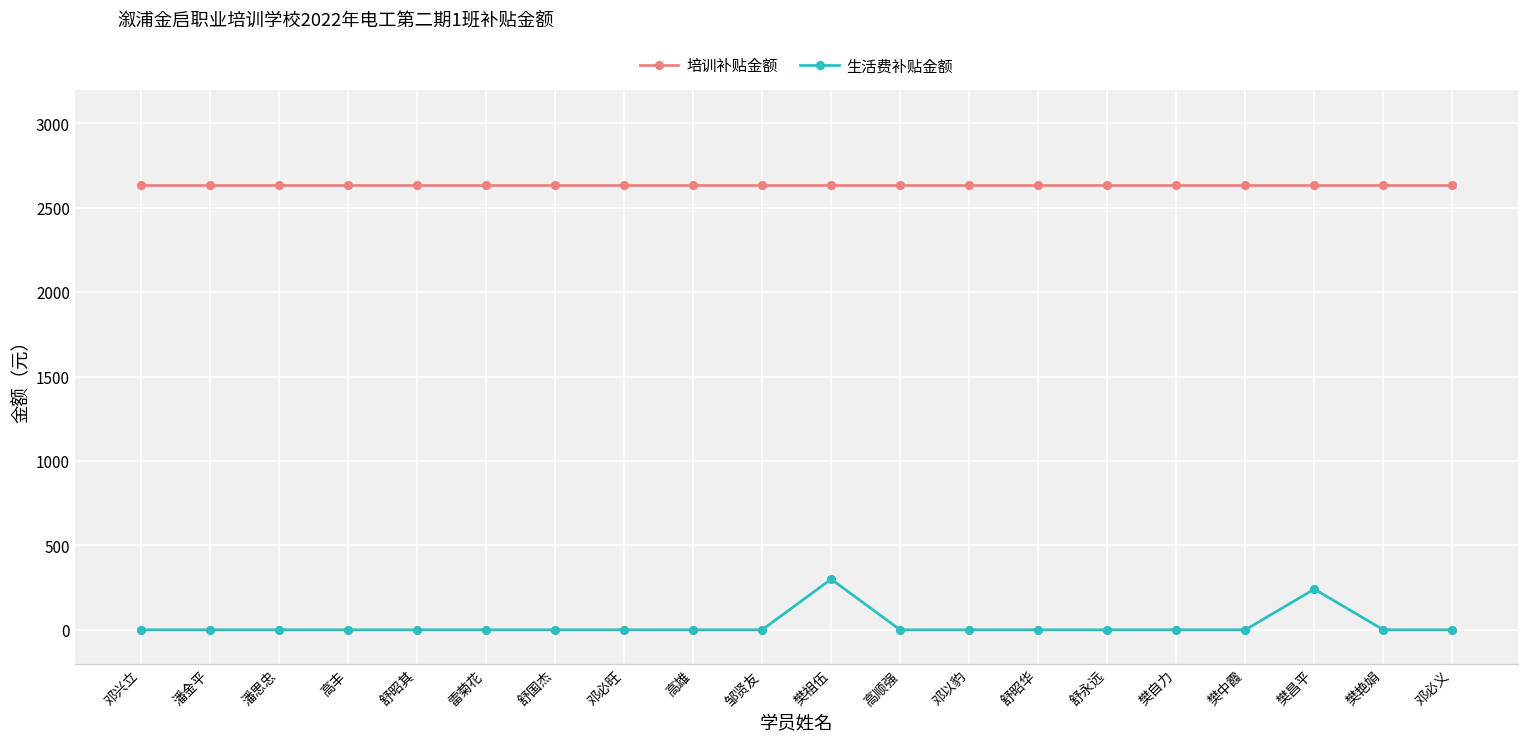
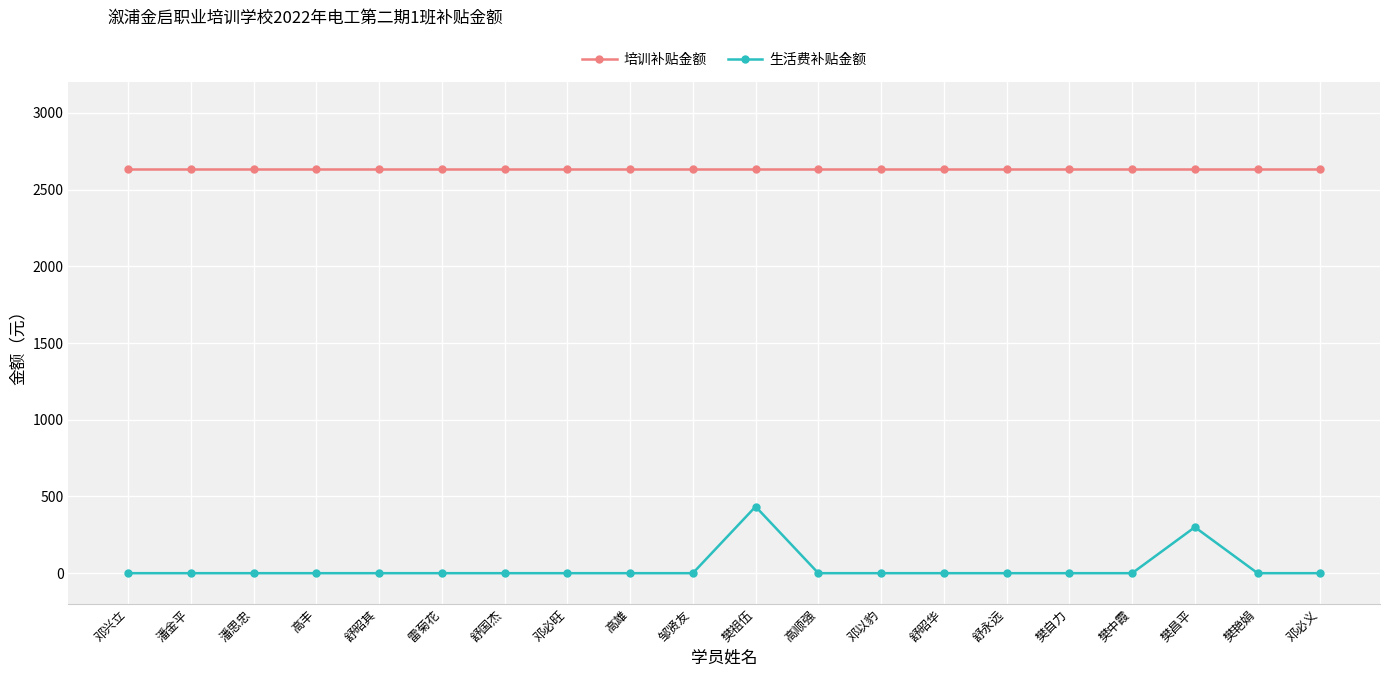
  {
    "培训补贴金额": {
      "邓兴立": 2640,
      "潘金平": 2640,
      "潘思忠": 2640,
      "高丰": 2640,
      "舒昭其": 2640,
      "雷菊花": 2640,
      "舒国杰": 2640,
      "邓必旺": 2640,
      "高雄": 2640,
      "邹贤友": 2640,
      "樊祖伍": 2640,
      "高顺强": 2640,
      "邓以豹": 2640,
      "舒昭华": 2640,
      "舒永远": 2640,
      "樊自力": 2640,
      "樊中霞": 2640,
      "樊昌平": 2640,
      "樊艳娟": 2640,
      "邓必义": 2640
    },
    "生活费补贴金额": {
      "邓兴立": 0,
      "潘金平": 0,
      "潘思忠": 0,
      "高丰": 0,
      "舒昭其": 0,
      "雷菊花": 0,
      "舒国杰": 0,
      "邓必旺": 0,
      "高雄": 0,
      "邹贤友": 0,
-     "樊祖伍": 300,
+     "樊祖伍": 430,
      "高顺强": 0,
      "邓以豹": 0,
      "舒昭华": 0,
      "舒永远": 0,
      "樊自力": 0,
      "樊中霞": 0,
-     "樊昌平": 240,
+     "樊昌平": 300,
      "樊艳娟": 0,
      "邓必义": 0
    }
  }
